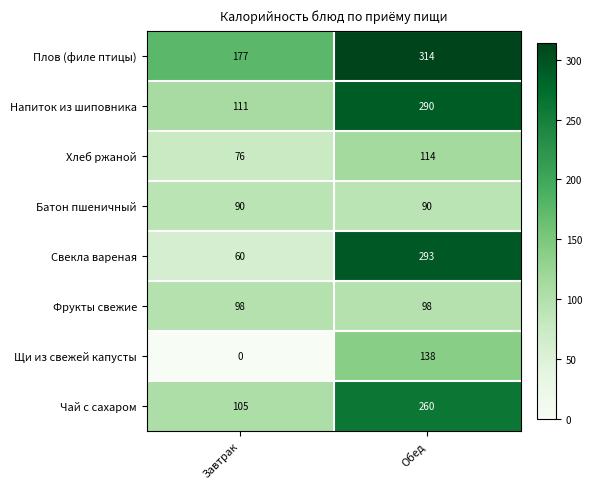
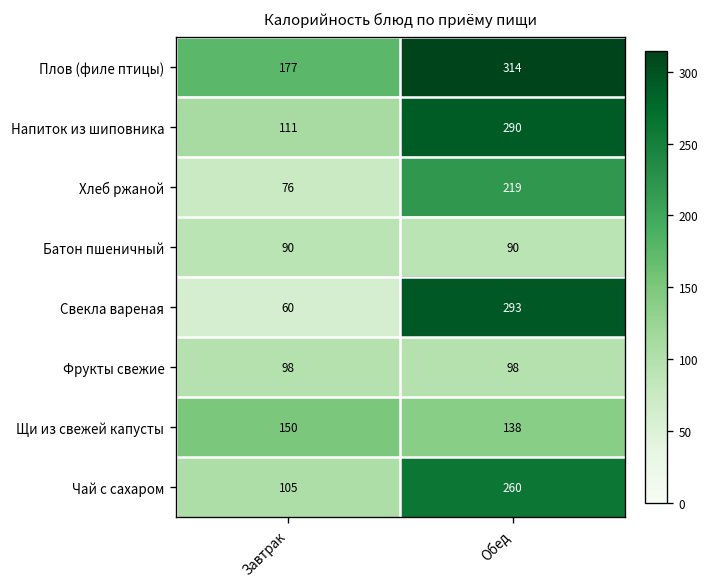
  {
    "Плов (филе птицы)": {
      "Завтрак": 177,
      "Обед": 314
    },
    "Напиток из шиповника": {
      "Завтрак": 111,
      "Обед": 290
    },
    "Хлеб ржаной": {
      "Завтрак": 76,
-     "Обед": 114
+     "Обед": 219
    },
    "Батон пшеничный": {
      "Завтрак": 90,
      "Обед": 90
    },
    "Свекла вареная": {
      "Завтрак": 60,
      "Обед": 293
    },
    "Фрукты свежие": {
      "Завтрак": 98,
      "Обед": 98
    },
    "Щи из свежей капусты": {
-     "Завтрак": 0,
+     "Завтрак": 150,
      "Обед": 138
    },
    "Чай с сахаром": {
      "Завтрак": 105,
      "Обед": 260
    }
  }
